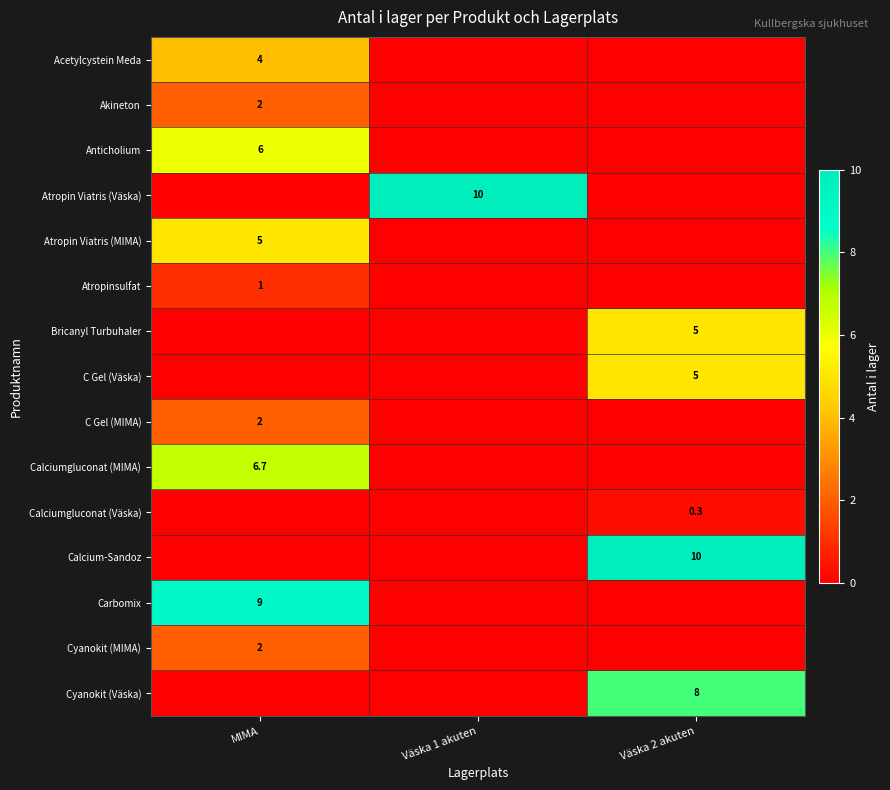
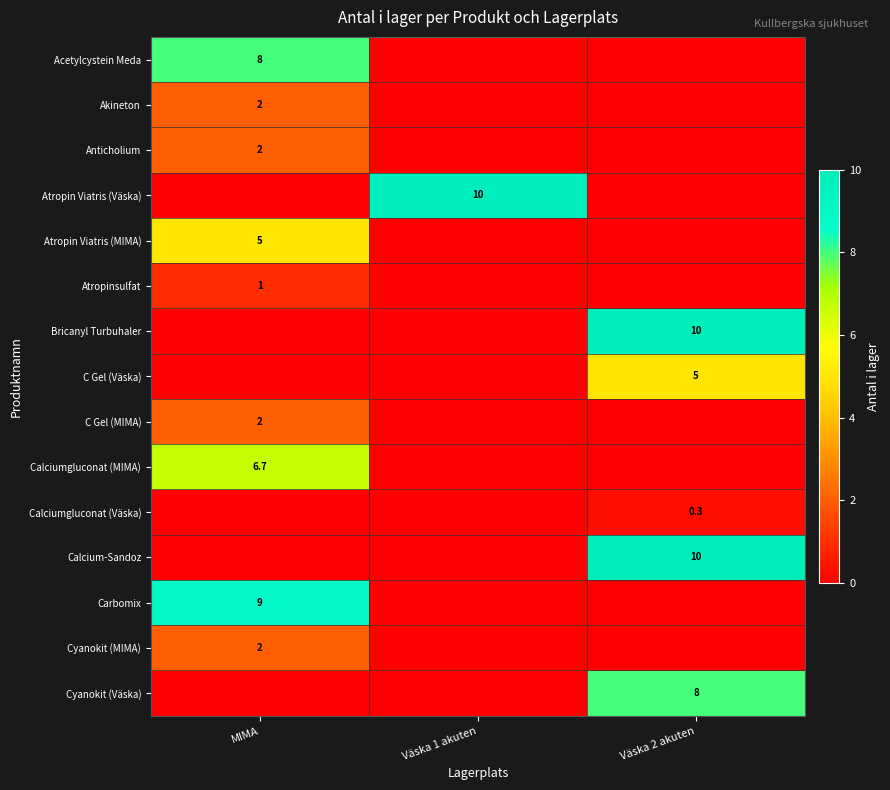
  {
    "Acetylcystein Meda": {
-     "MIMA": 4
+     "MIMA": 8
    },
    "Akineton": {
      "MIMA": 2
    },
    "Anticholium": {
-     "MIMA": 6
+     "MIMA": 2
    },
    "Atropin Viatris (Väska)": {
      "Väska 1 akuten": 10
    },
    "Atropin Viatris (MIMA)": {
      "MIMA": 5
    },
    "Atropinsulfat": {
      "MIMA": 1
    },
    "Bricanyl Turbuhaler": {
-     "Väska 2 akuten": 5
+     "Väska 2 akuten": 10
    },
    "C Gel (Väska)": {
      "Väska 2 akuten": 5
    },
    "C Gel (MIMA)": {
      "MIMA": 2
    },
    "Calciumgluconat (MIMA)": {
      "MIMA": 6.7
    },
    "Calciumgluconat (Väska)": {
      "Väska 2 akuten": 0.3
    },
    "Calcium-Sandoz": {
      "Väska 2 akuten": 10
    },
    "Carbomix": {
      "MIMA": 9
    },
    "Cyanokit (MIMA)": {
      "MIMA": 2
    },
    "Cyanokit (Väska)": {
      "Väska 2 akuten": 8
    }
  }
